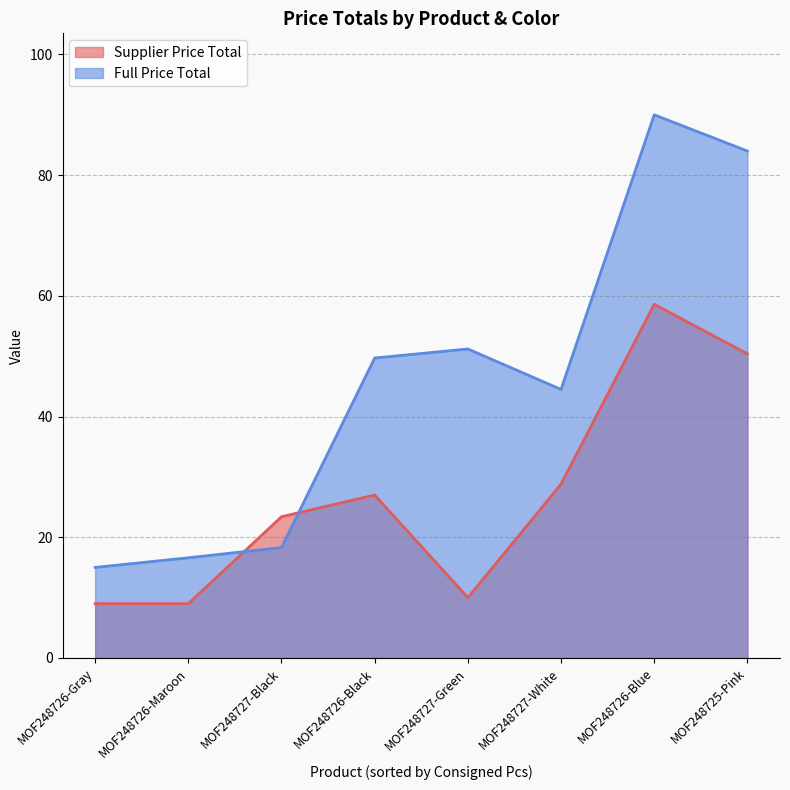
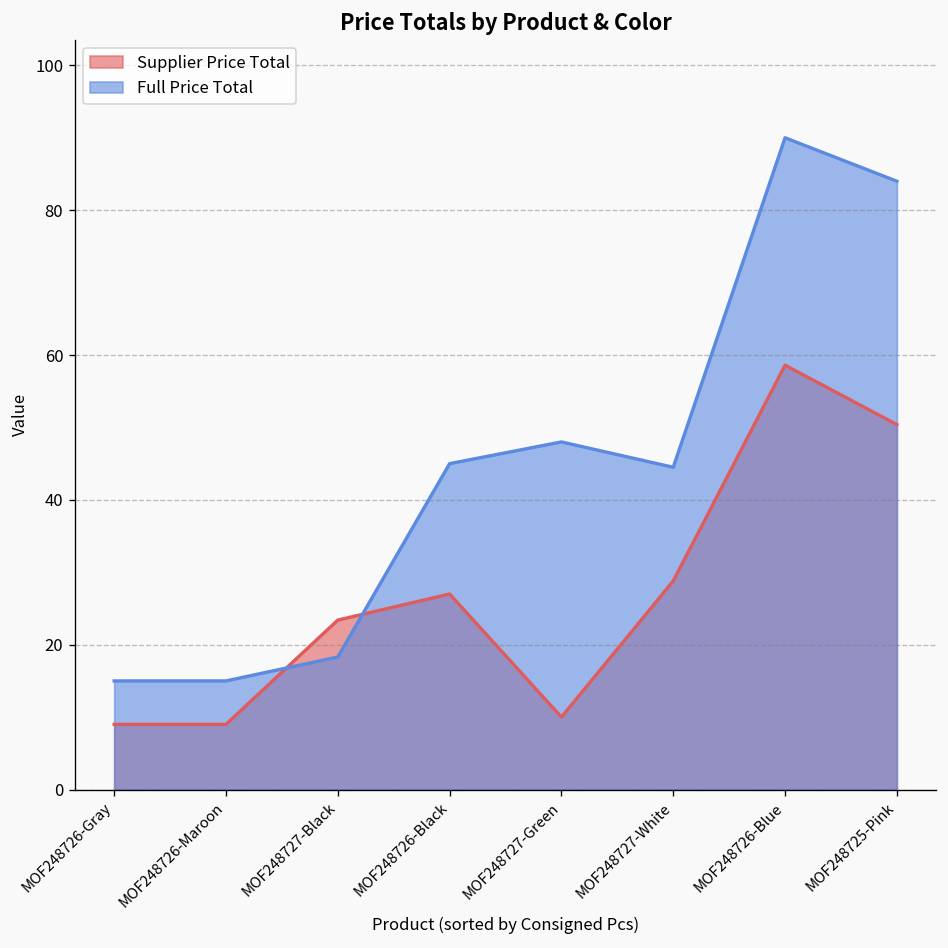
  {
    "Supplier Price Total": {
      "MOF248726-Gray": 9,
      "MOF248726-Maroon": 9,
      "MOF248727-Black": 23,
      "MOF248726-Black": 27,
      "MOF248727-Green": 10,
      "MOF248727-White": 29,
      "MOF248726-Blue": 59,
      "MOF248725-Pink": 50
    },
    "Full Price Total": {
      "MOF248726-Gray": 15,
-     "MOF248726-Maroon": 17,
+     "MOF248726-Maroon": 15,
      "MOF248727-Black": 18,
-     "MOF248726-Black": 50,
-     "MOF248727-Green": 51,
+     "MOF248726-Black": 45,
+     "MOF248727-Green": 48,
      "MOF248727-White": 45,
      "MOF248726-Blue": 90,
      "MOF248725-Pink": 84
    }
  }
